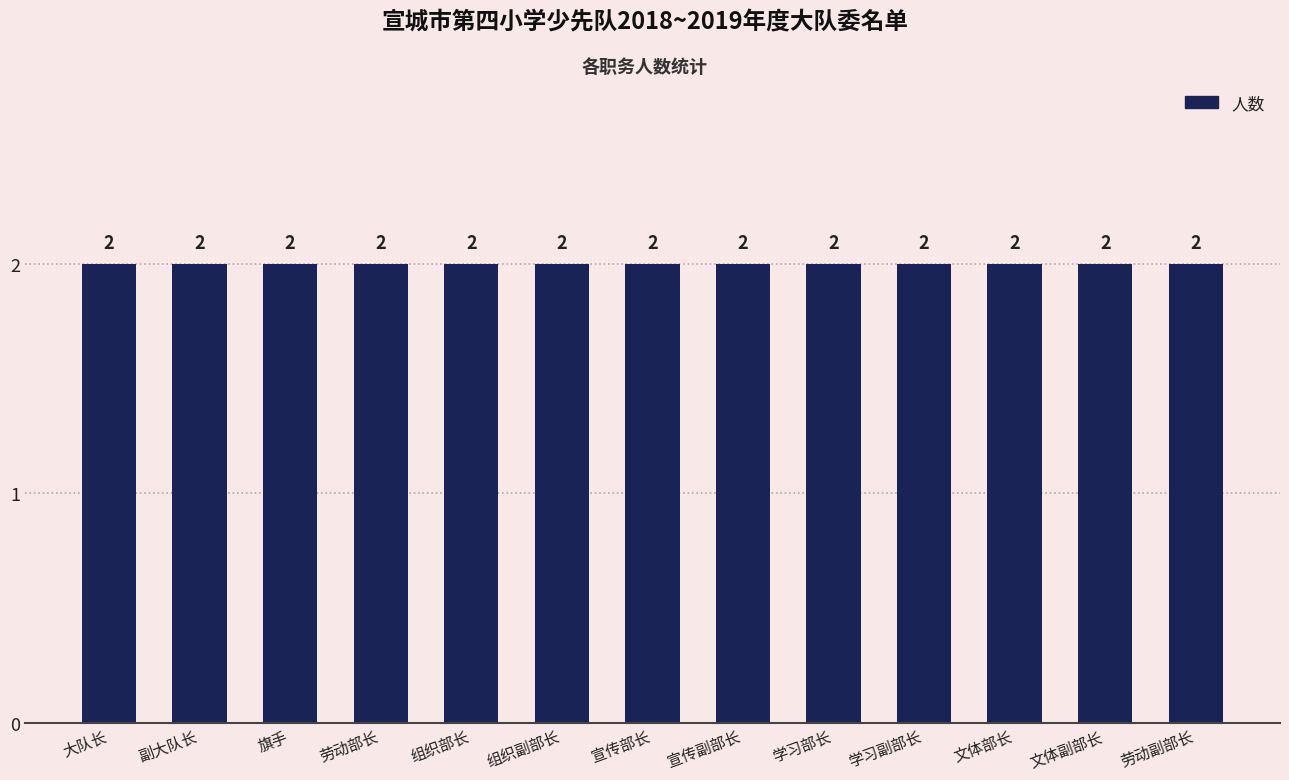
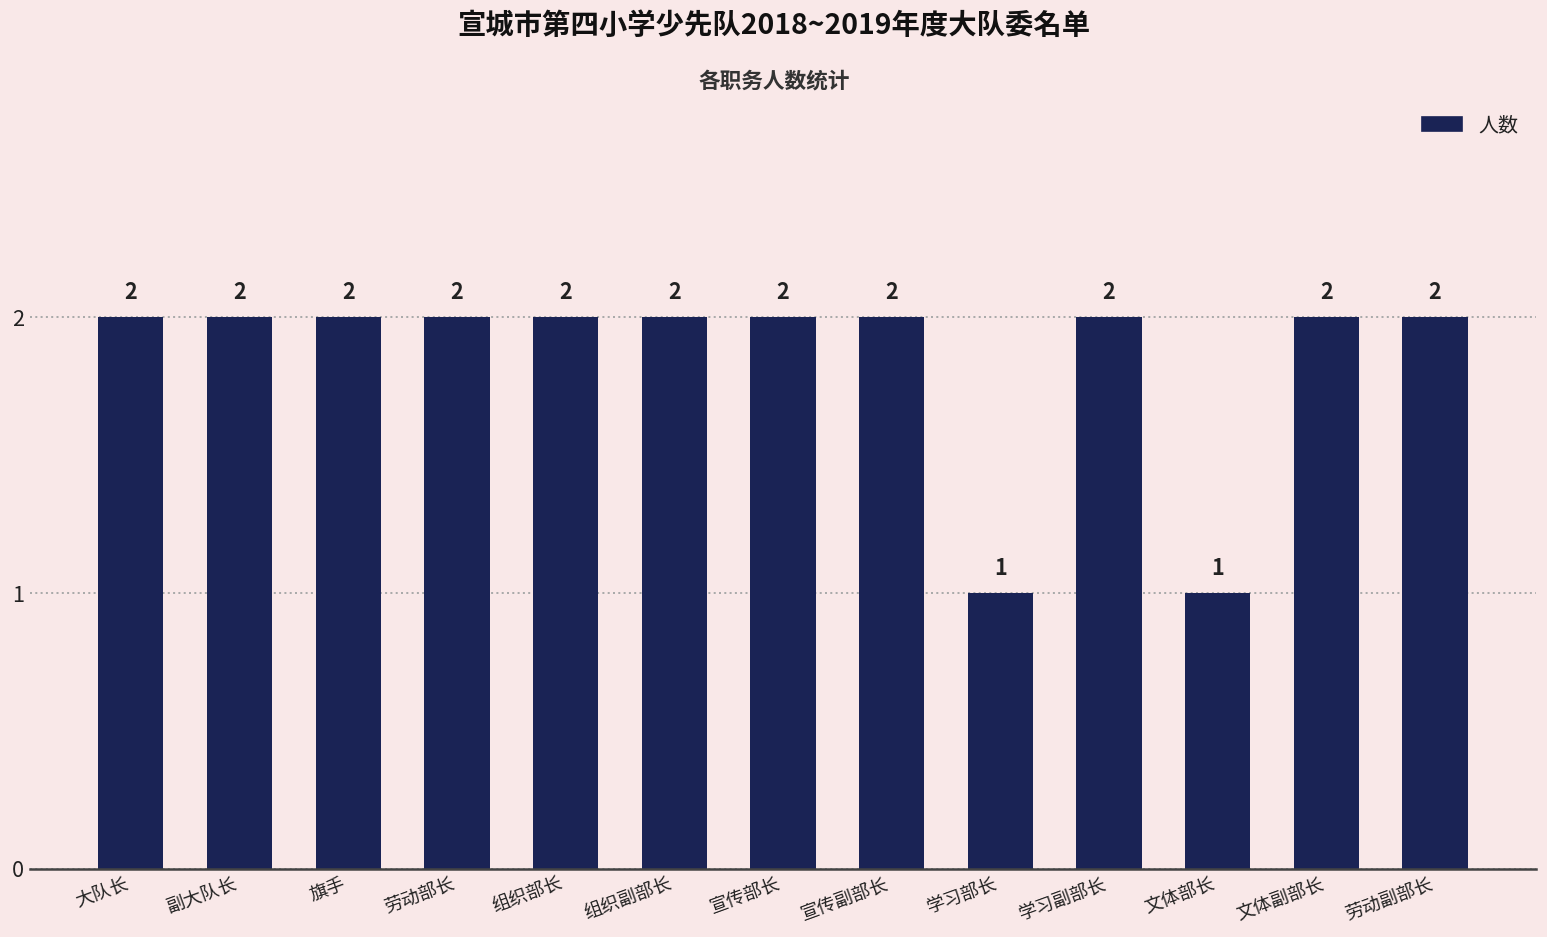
  {
    "大队长": 2,
    "副大队长": 2,
    "旗手": 2,
    "劳动部长": 2,
    "组织部长": 2,
    "组织副部长": 2,
    "宣传部长": 2,
    "宣传副部长": 2,
-   "学习部长": 2,
+   "学习部长": 1,
    "学习副部长": 2,
-   "文体部长": 2,
+   "文体部长": 1,
    "文体副部长": 2,
    "劳动副部长": 2
  }
